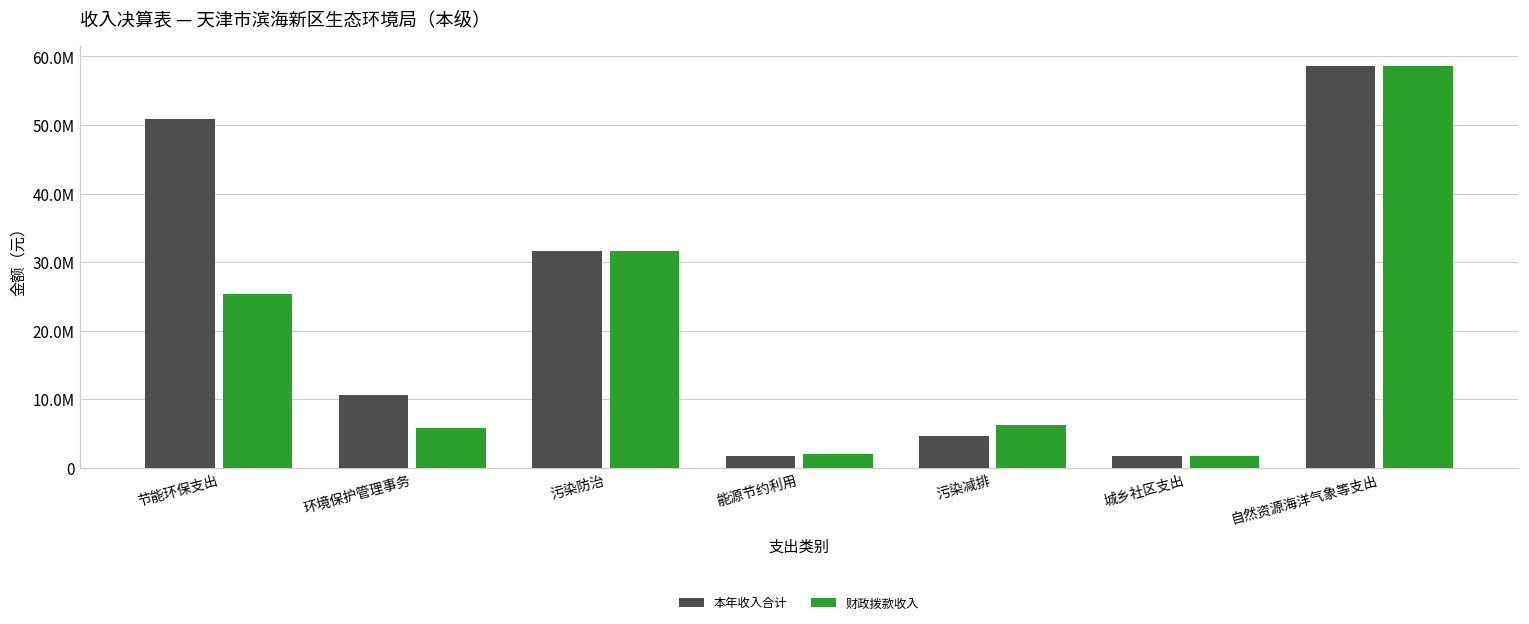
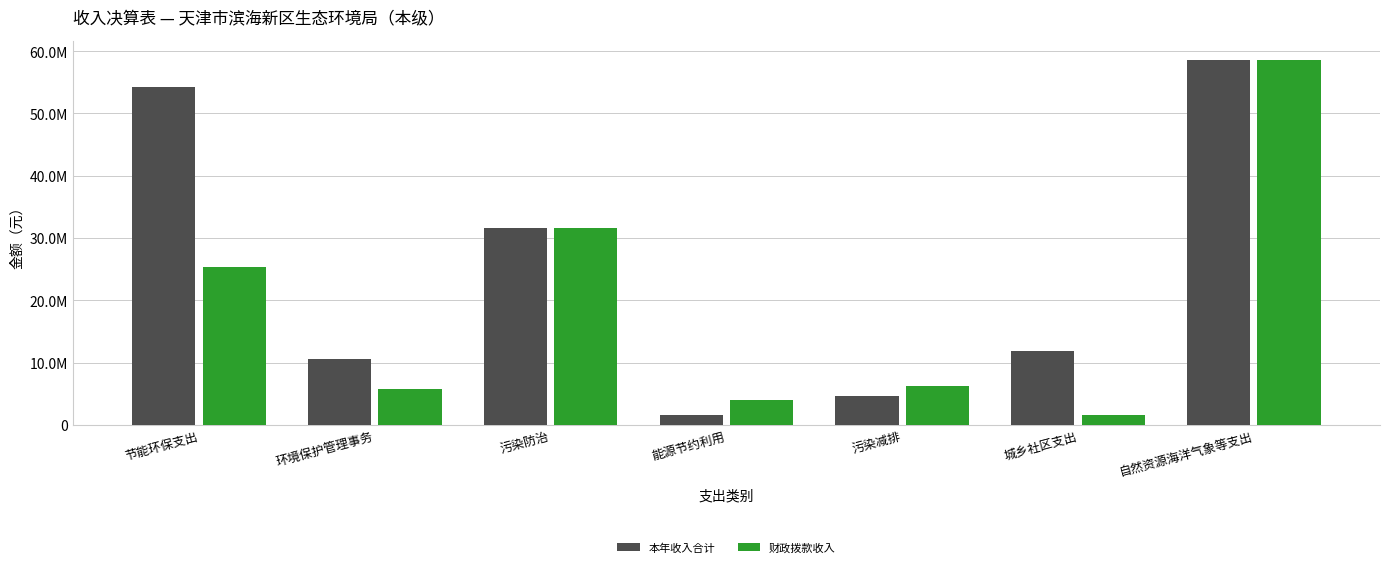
  {
    "本年收入合计": {
-     "节能环保支出": 51000000,
+     "节能环保支出": 54000000,
      "环境保护管理事务": 11000000,
      "污染防治": 32000000,
      "能源节约利用": 2000000,
      "污染减排": 5000000,
-     "城乡社区支出": 2000000,
+     "城乡社区支出": 12000000,
      "自然资源海洋气象等支出": 59000000
    },
    "财政拨款收入": {
      "节能环保支出": 25000000,
      "环境保护管理事务": 6000000,
      "污染防治": 32000000,
-     "能源节约利用": 2000000,
+     "能源节约利用": 4000000,
      "污染减排": 6000000,
      "城乡社区支出": 2000000,
      "自然资源海洋气象等支出": 59000000
    }
  }
